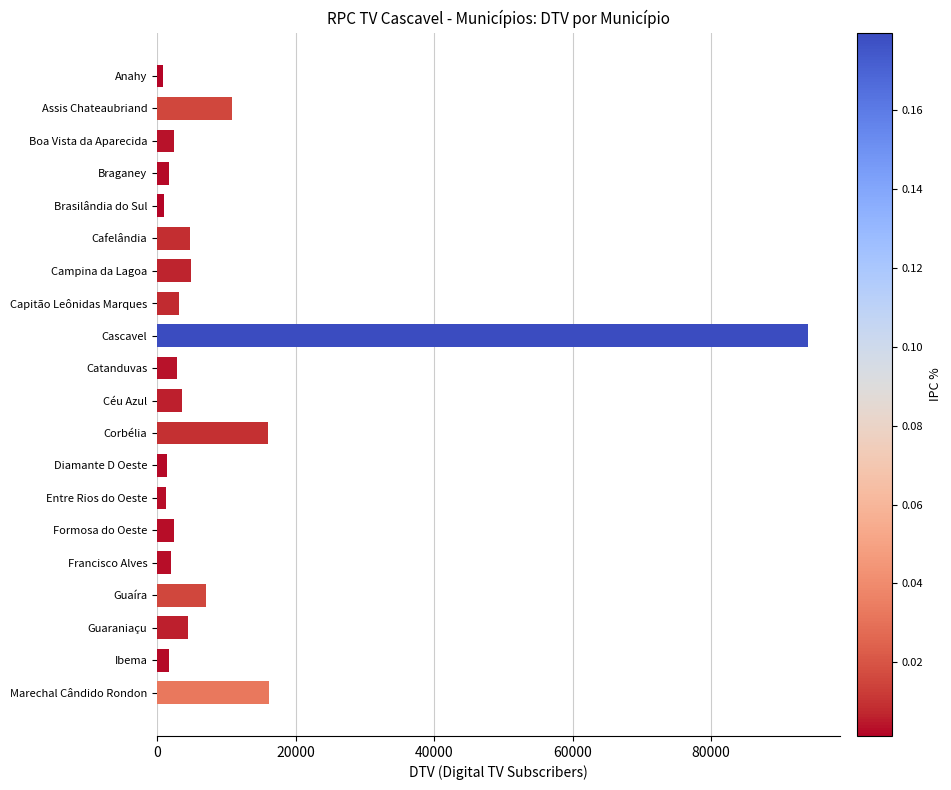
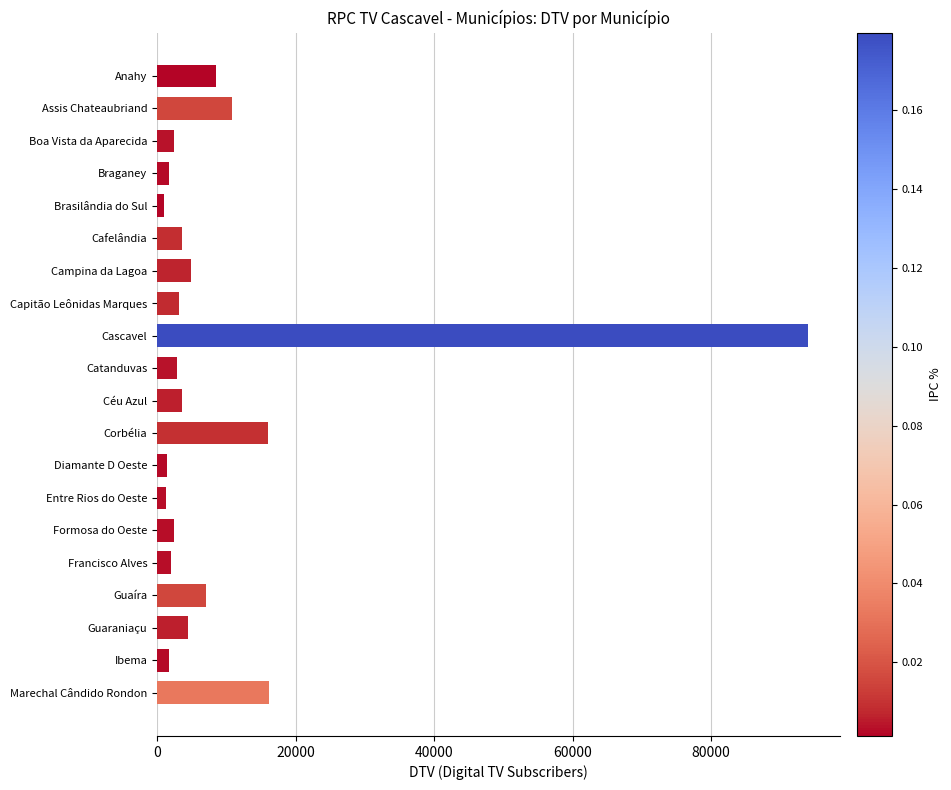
  {
-   "Anahy": 1000,
+   "Anahy": 9000,
    "Assis Chateaubriand": 11000,
    "Boa Vista da Aparecida": 2000,
    "Braganey": 2000,
    "Brasilândia do Sul": 1000,
-   "Cafelândia": 5000,
+   "Cafelândia": 4000,
    "Campina da Lagoa": 5000,
    "Capitão Leônidas Marques": 3000,
    "Cascavel": 94000,
    "Catanduvas": 3000,
    "Céu Azul": 4000,
    "Corbélia": 16000,
    "Diamante D Oeste": 1000,
    "Entre Rios do Oeste": 1000,
    "Formosa do Oeste": 2000,
    "Francisco Alves": 2000,
    "Guaíra": 7000,
    "Guaraniaçu": 4000,
    "Ibema": 2000,
    "Marechal Cândido Rondon": 16000
  }
